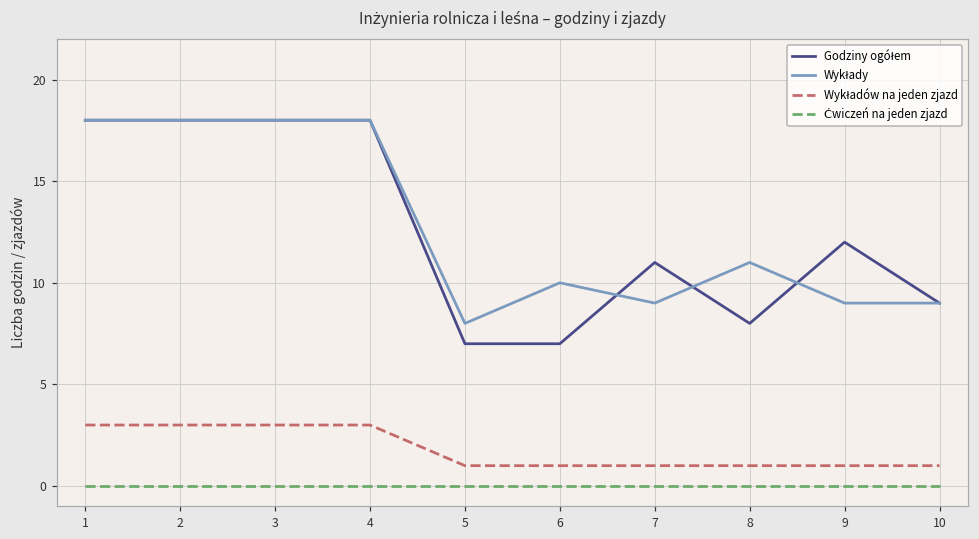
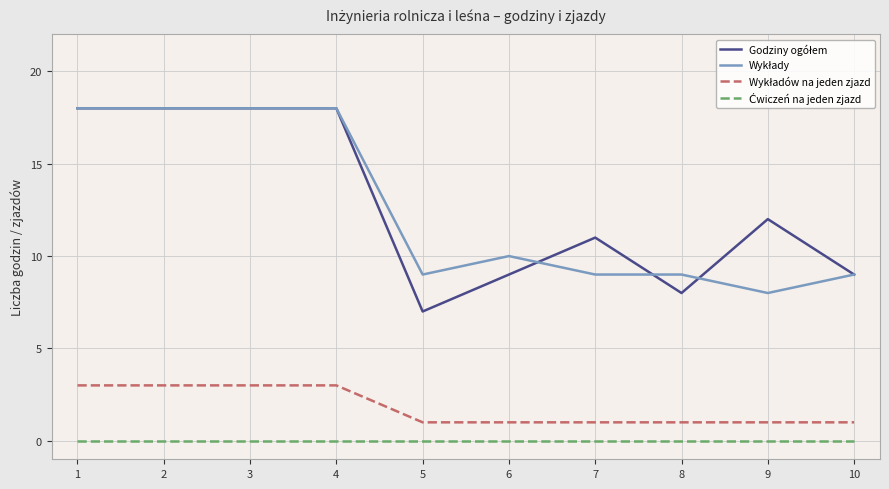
  {
    "Godziny ogółem": {
      "5": 7,
-     "6": 7,
+     "6": 9,
      "7": 11,
      "8": 8,
      "9": 12
    },
    "Wykłady": {
-     "5": 8,
+     "5": 9,
      "6": 10,
      "7": 9,
-     "8": 11,
-     "9": 9
+     "8": 9,
+     "9": 8
    },
    "Wykładów na jeden zjazd": {
      "1": 3,
      "2": 3,
      "3": 3,
      "4": 3,
      "5": 1,
      "6": 1,
      "7": 1,
      "8": 1,
      "9": 1,
      "10": 1
    },
    "Ćwiczeń na jeden zjazd": {
      "1": 0,
      "2": 0,
      "3": 0,
      "4": 0,
      "5": 0,
      "6": 0,
      "7": 0,
      "8": 0,
      "9": 0,
      "10": 0
    }
  }
